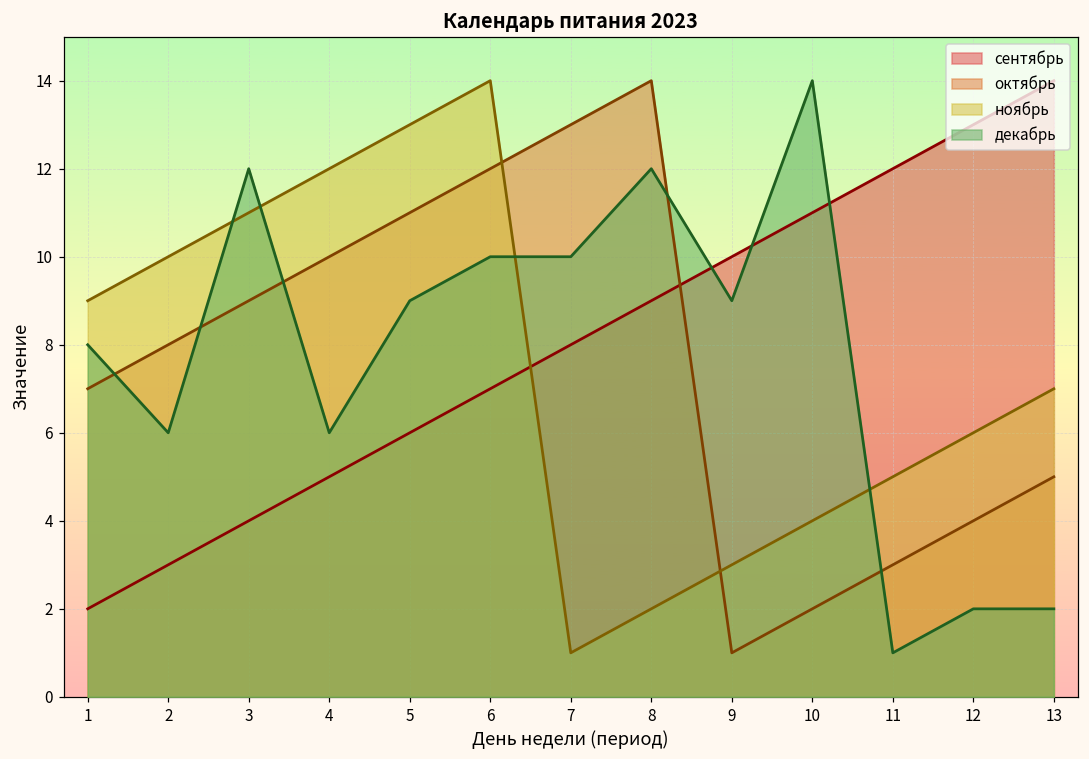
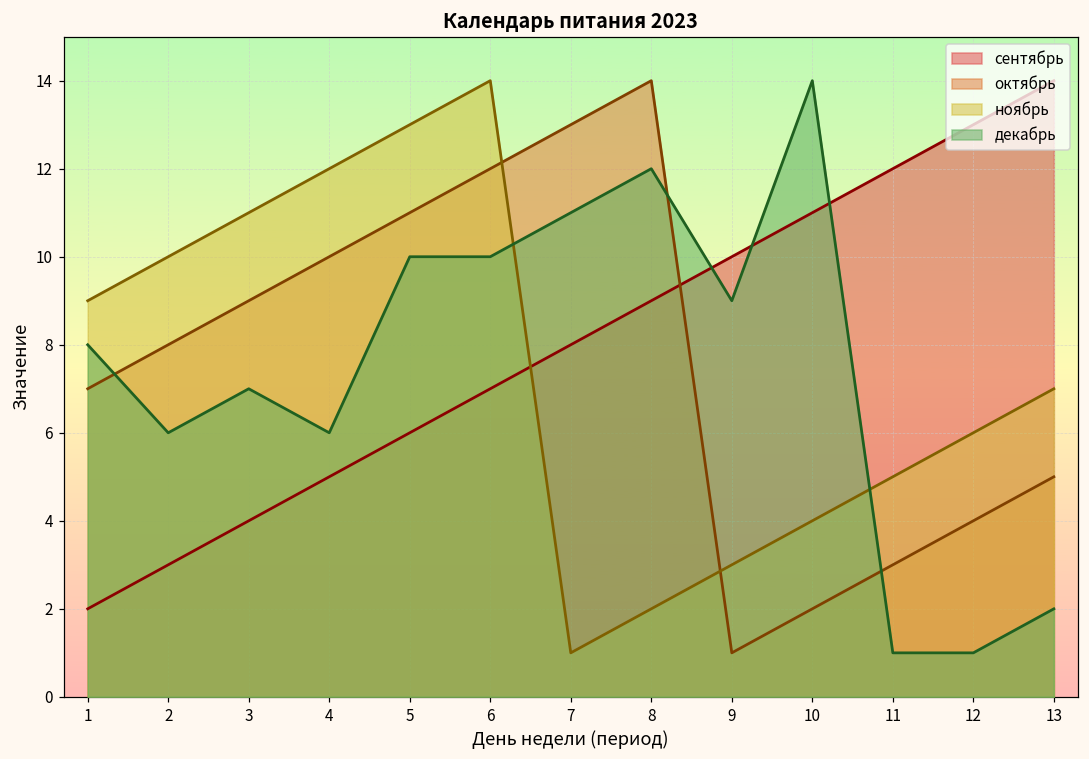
  {
    "декабрь": {
      "1": 8,
      "2": 6,
-     "3": 12,
+     "3": 7,
      "4": 6,
-     "5": 9,
+     "5": 10,
      "6": 10,
-     "7": 10,
+     "7": 11,
      "8": 12,
      "9": 9,
      "10": 14,
      "11": 1,
-     "12": 2,
+     "12": 1,
      "13": 2
    }
  }
